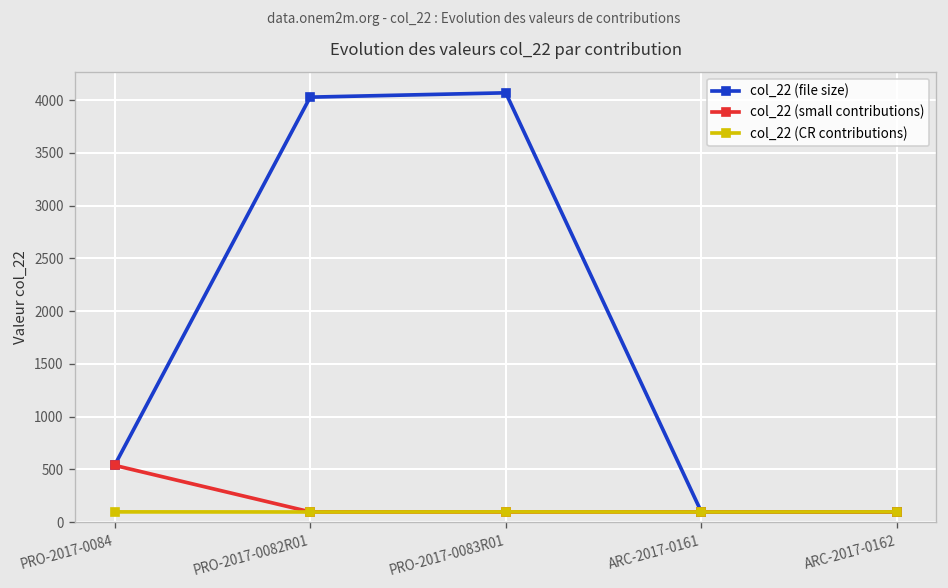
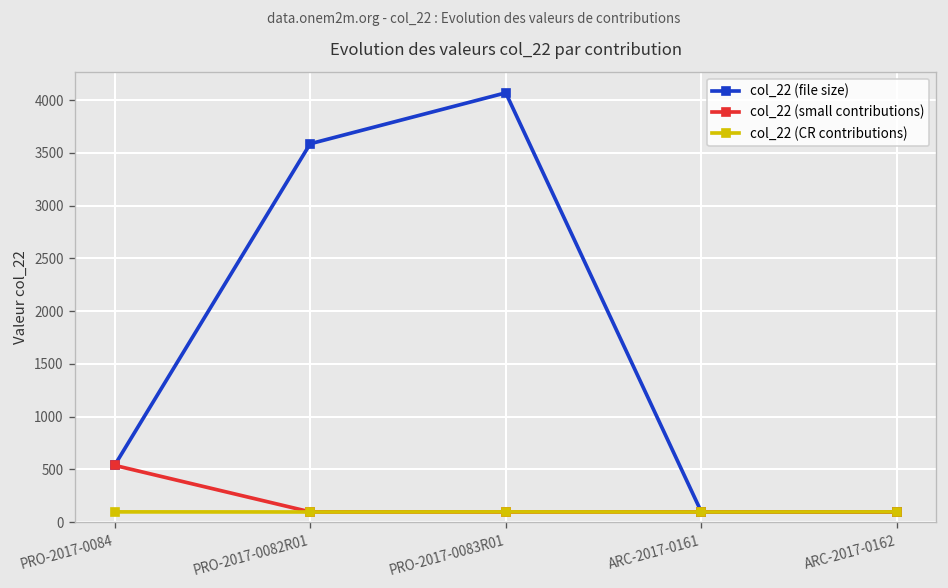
  {
    "col_22 (file size)": {
-     "PRO-2017-0082R01": 4000,
+     "PRO-2017-0082R01": 3600,
      "PRO-2017-0083R01": 4100
    },
    "col_22 (CR contributions)": {
      "PRO-2017-0084": 100
    }
  }
